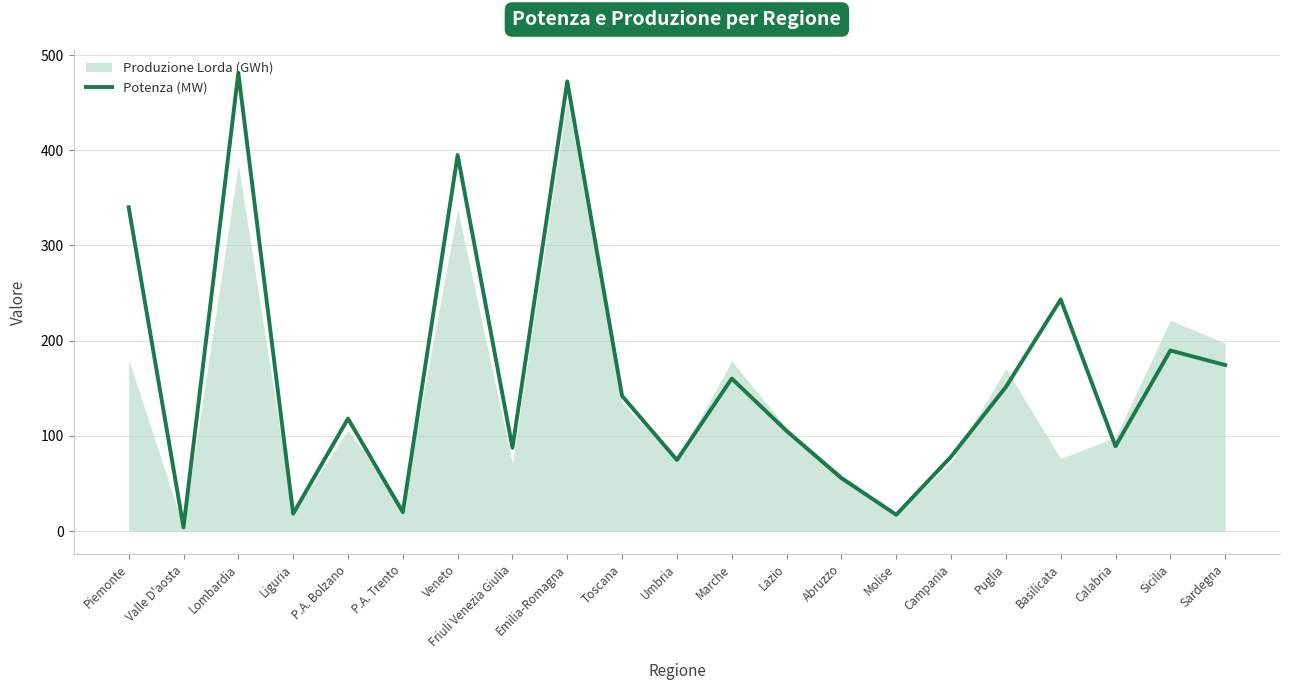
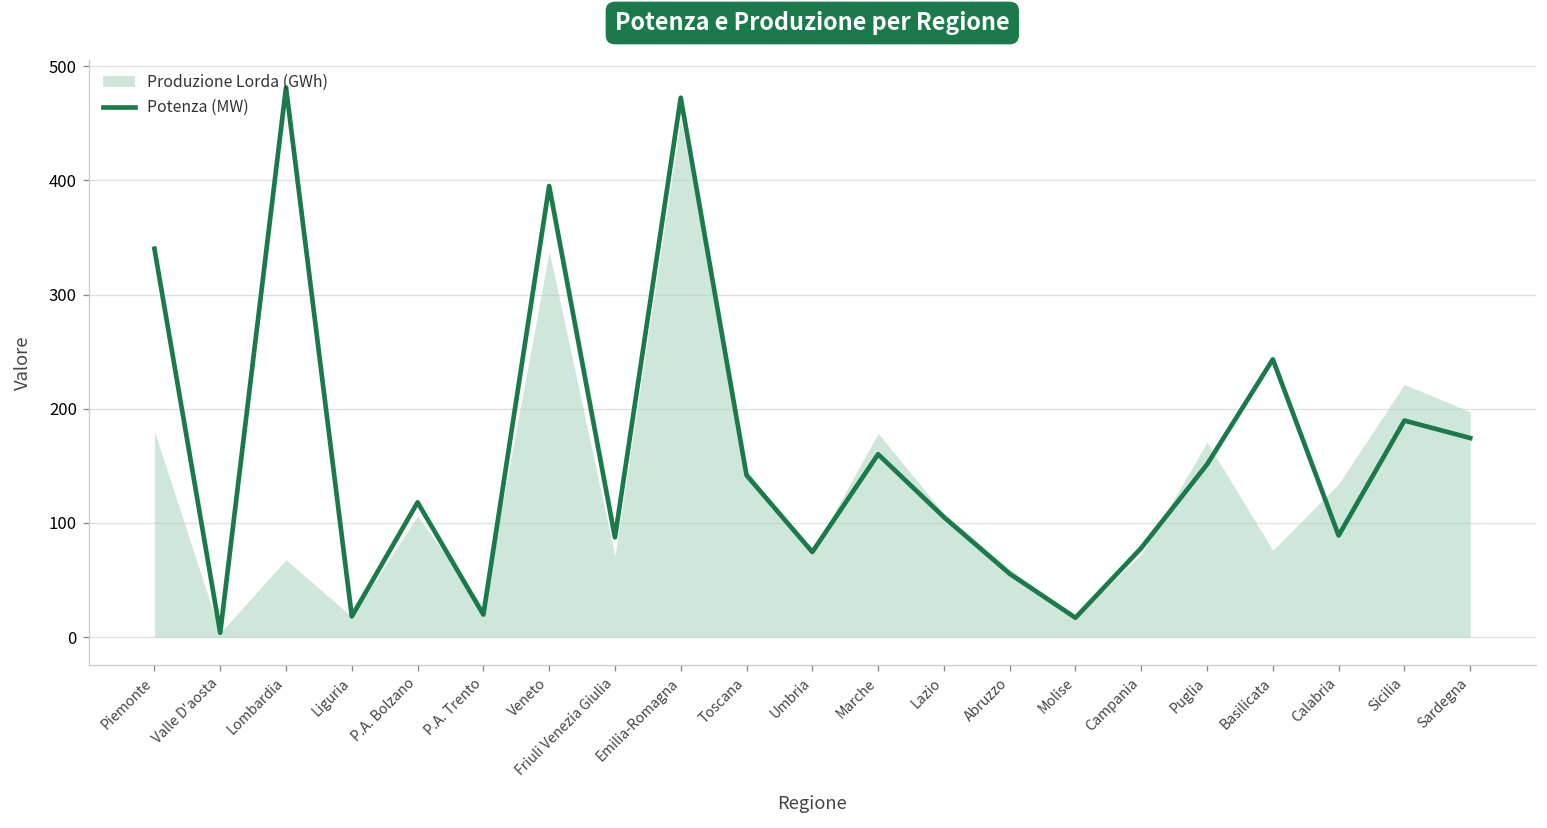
  {
    "Potenza (MW)": {
      "Piemonte": 340,
      "Lombardia": 480,
      "P.A. Bolzano": 120,
      "P.A. Trento": 20,
      "Veneto": 400,
      "Friuli Venezia Giulia": 90,
      "Emilia-Romagna": 470,
      "Toscana": 140,
      "Marche": 160,
      "Lazio": 110,
      "Abruzzo": 60,
      "Campania": 80,
      "Puglia": 150,
      "Basilicata": 240,
      "Calabria": 90,
      "Sicilia": 190,
      "Sardegna": 170
    },
    "Produzione Lorda (GWh)": {
      "Piemonte": 180,
-     "Lombardia": 390,
+     "Lombardia": 70,
      "P.A. Bolzano": 110,
      "P.A. Trento": 30,
      "Veneto": 340,
      "Friuli Venezia Giulia": 70,
      "Emilia-Romagna": 450,
-     "Toscana": 130,
+     "Toscana": 150,
      "Marche": 180,
      "Lazio": 110,
      "Abruzzo": 60,
      "Campania": 70,
      "Puglia": 170,
      "Basilicata": 80,
-     "Calabria": 100,
+     "Calabria": 130,
      "Sicilia": 220,
      "Sardegna": 200
    }
  }
